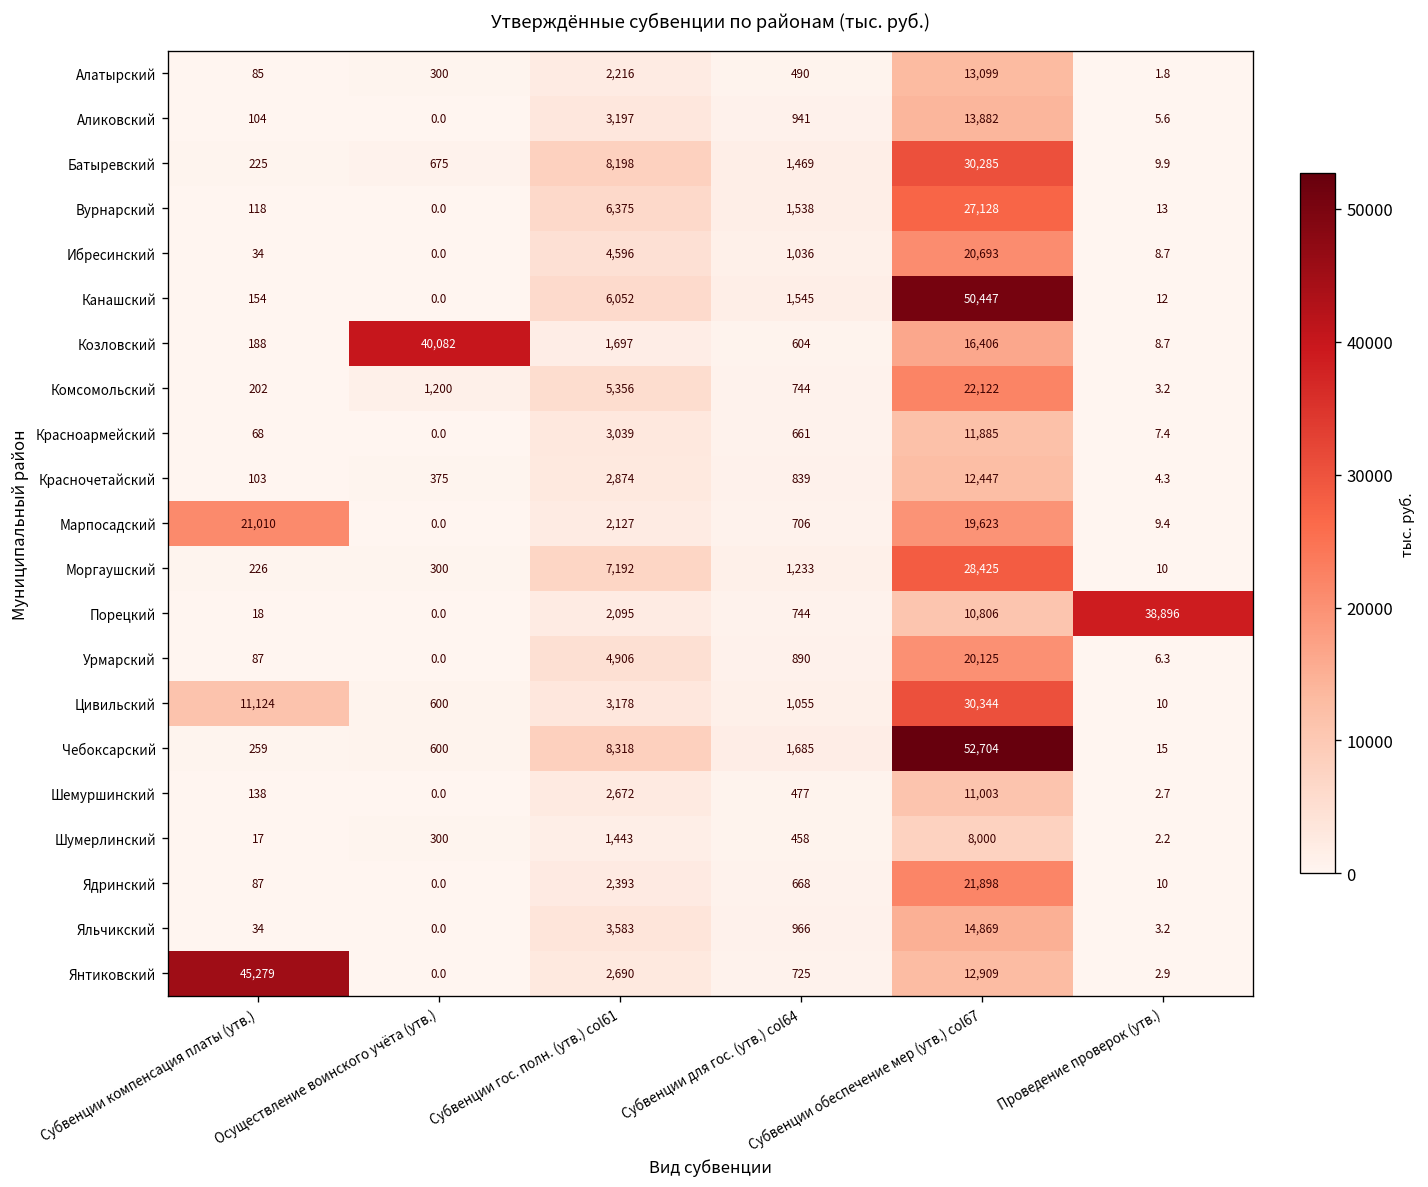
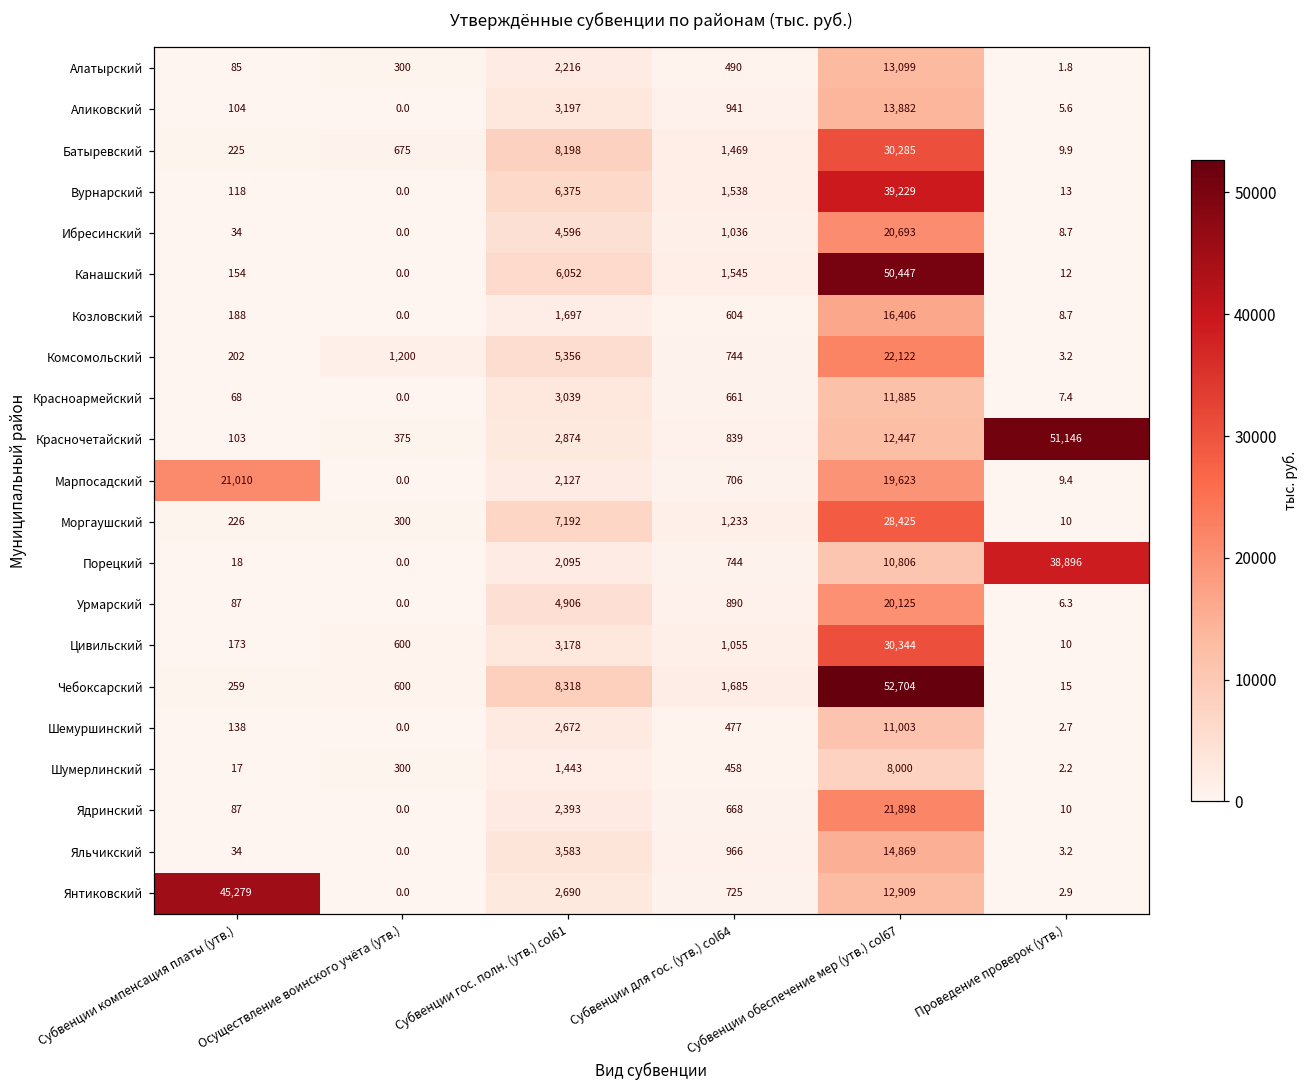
  {
    "Алатырский": {
      "Субвенции компенсация платы (утв.)": "85",
      "Осуществление воинского учёта (утв.)": "300",
      "Субвенции гос. полн. (утв.) col61": "2,216",
      "Субвенции для гос. (утв.) col64": "490",
      "Субвенции обеспечение мер (утв.) col67": "13,099",
      "Проведение проверок (утв.)": "1.8"
    },
    "Аликовский": {
      "Субвенции компенсация платы (утв.)": "104",
      "Осуществление воинского учёта (утв.)": "0.0",
      "Субвенции гос. полн. (утв.) col61": "3,197",
      "Субвенции для гос. (утв.) col64": "941",
      "Субвенции обеспечение мер (утв.) col67": "13,882",
      "Проведение проверок (утв.)": "5.6"
    },
    "Батыревский": {
      "Субвенции компенсация платы (утв.)": "225",
      "Осуществление воинского учёта (утв.)": "675",
      "Субвенции гос. полн. (утв.) col61": "8,198",
      "Субвенции для гос. (утв.) col64": "1,469",
      "Субвенции обеспечение мер (утв.) col67": "30,285",
      "Проведение проверок (утв.)": "9.9"
    },
    "Вурнарский": {
      "Субвенции компенсация платы (утв.)": "118",
      "Осуществление воинского учёта (утв.)": "0.0",
      "Субвенции гос. полн. (утв.) col61": "6,375",
      "Субвенции для гос. (утв.) col64": "1,538",
-     "Субвенции обеспечение мер (утв.) col67": "27,128",
+     "Субвенции обеспечение мер (утв.) col67": "39,229",
      "Проведение проверок (утв.)": "13"
    },
    "Ибресинский": {
      "Субвенции компенсация платы (утв.)": "34",
      "Осуществление воинского учёта (утв.)": "0.0",
      "Субвенции гос. полн. (утв.) col61": "4,596",
      "Субвенции для гос. (утв.) col64": "1,036",
      "Субвенции обеспечение мер (утв.) col67": "20,693",
      "Проведение проверок (утв.)": "8.7"
    },
    "Канашский": {
      "Субвенции компенсация платы (утв.)": "154",
      "Осуществление воинского учёта (утв.)": "0.0",
      "Субвенции гос. полн. (утв.) col61": "6,052",
      "Субвенции для гос. (утв.) col64": "1,545",
      "Субвенции обеспечение мер (утв.) col67": "50,447",
      "Проведение проверок (утв.)": "12"
    },
    "Козловский": {
      "Субвенции компенсация платы (утв.)": "188",
-     "Осуществление воинского учёта (утв.)": "40,082",
+     "Осуществление воинского учёта (утв.)": "0.0",
      "Субвенции гос. полн. (утв.) col61": "1,697",
      "Субвенции для гос. (утв.) col64": "604",
      "Субвенции обеспечение мер (утв.) col67": "16,406",
      "Проведение проверок (утв.)": "8.7"
    },
    "Комсомольский": {
      "Субвенции компенсация платы (утв.)": "202",
      "Осуществление воинского учёта (утв.)": "1,200",
      "Субвенции гос. полн. (утв.) col61": "5,356",
      "Субвенции для гос. (утв.) col64": "744",
      "Субвенции обеспечение мер (утв.) col67": "22,122",
      "Проведение проверок (утв.)": "3.2"
    },
    "Красноармейский": {
      "Субвенции компенсация платы (утв.)": "68",
      "Осуществление воинского учёта (утв.)": "0.0",
      "Субвенции гос. полн. (утв.) col61": "3,039",
      "Субвенции для гос. (утв.) col64": "661",
      "Субвенции обеспечение мер (утв.) col67": "11,885",
      "Проведение проверок (утв.)": "7.4"
    },
    "Красночетайский": {
      "Субвенции компенсация платы (утв.)": "103",
      "Осуществление воинского учёта (утв.)": "375",
      "Субвенции гос. полн. (утв.) col61": "2,874",
      "Субвенции для гос. (утв.) col64": "839",
      "Субвенции обеспечение мер (утв.) col67": "12,447",
-     "Проведение проверок (утв.)": "4.3"
+     "Проведение проверок (утв.)": "51,146"
    },
    "Марпосадский": {
      "Субвенции компенсация платы (утв.)": "21,010",
      "Осуществление воинского учёта (утв.)": "0.0",
      "Субвенции гос. полн. (утв.) col61": "2,127",
      "Субвенции для гос. (утв.) col64": "706",
      "Субвенции обеспечение мер (утв.) col67": "19,623",
      "Проведение проверок (утв.)": "9.4"
    },
    "Моргаушский": {
      "Субвенции компенсация платы (утв.)": "226",
      "Осуществление воинского учёта (утв.)": "300",
      "Субвенции гос. полн. (утв.) col61": "7,192",
      "Субвенции для гос. (утв.) col64": "1,233",
      "Субвенции обеспечение мер (утв.) col67": "28,425",
      "Проведение проверок (утв.)": "10"
    },
    "Порецкий": {
      "Субвенции компенсация платы (утв.)": "18",
      "Осуществление воинского учёта (утв.)": "0.0",
      "Субвенции гос. полн. (утв.) col61": "2,095",
      "Субвенции для гос. (утв.) col64": "744",
      "Субвенции обеспечение мер (утв.) col67": "10,806",
      "Проведение проверок (утв.)": "38,896"
    },
    "Урмарский": {
      "Субвенции компенсация платы (утв.)": "87",
      "Осуществление воинского учёта (утв.)": "0.0",
      "Субвенции гос. полн. (утв.) col61": "4,906",
      "Субвенции для гос. (утв.) col64": "890",
      "Субвенции обеспечение мер (утв.) col67": "20,125",
      "Проведение проверок (утв.)": "6.3"
    },
    "Цивильский": {
-     "Субвенции компенсация платы (утв.)": "11,124",
+     "Субвенции компенсация платы (утв.)": "173",
      "Осуществление воинского учёта (утв.)": "600",
      "Субвенции гос. полн. (утв.) col61": "3,178",
      "Субвенции для гос. (утв.) col64": "1,055",
      "Субвенции обеспечение мер (утв.) col67": "30,344",
      "Проведение проверок (утв.)": "10"
    },
    "Чебоксарский": {
      "Субвенции компенсация платы (утв.)": "259",
      "Осуществление воинского учёта (утв.)": "600",
      "Субвенции гос. полн. (утв.) col61": "8,318",
      "Субвенции для гос. (утв.) col64": "1,685",
      "Субвенции обеспечение мер (утв.) col67": "52,704",
      "Проведение проверок (утв.)": "15"
    },
    "Шемуршинский": {
      "Субвенции компенсация платы (утв.)": "138",
      "Осуществление воинского учёта (утв.)": "0.0",
      "Субвенции гос. полн. (утв.) col61": "2,672",
      "Субвенции для гос. (утв.) col64": "477",
      "Субвенции обеспечение мер (утв.) col67": "11,003",
      "Проведение проверок (утв.)": "2.7"
    },
    "Шумерлинский": {
      "Субвенции компенсация платы (утв.)": "17",
      "Осуществление воинского учёта (утв.)": "300",
      "Субвенции гос. полн. (утв.) col61": "1,443",
      "Субвенции для гос. (утв.) col64": "458",
      "Субвенции обеспечение мер (утв.) col67": "8,000",
      "Проведение проверок (утв.)": "2.2"
    },
    "Ядринский": {
      "Субвенции компенсация платы (утв.)": "87",
      "Осуществление воинского учёта (утв.)": "0.0",
      "Субвенции гос. полн. (утв.) col61": "2,393",
      "Субвенции для гос. (утв.) col64": "668",
      "Субвенции обеспечение мер (утв.) col67": "21,898",
      "Проведение проверок (утв.)": "10"
    },
    "Яльчикский": {
      "Субвенции компенсация платы (утв.)": "34",
      "Осуществление воинского учёта (утв.)": "0.0",
      "Субвенции гос. полн. (утв.) col61": "3,583",
      "Субвенции для гос. (утв.) col64": "966",
      "Субвенции обеспечение мер (утв.) col67": "14,869",
      "Проведение проверок (утв.)": "3.2"
    },
    "Янтиковский": {
      "Субвенции компенсация платы (утв.)": "45,279",
      "Осуществление воинского учёта (утв.)": "0.0",
      "Субвенции гос. полн. (утв.) col61": "2,690",
      "Субвенции для гос. (утв.) col64": "725",
      "Субвенции обеспечение мер (утв.) col67": "12,909",
      "Проведение проверок (утв.)": "2.9"
    }
  }
